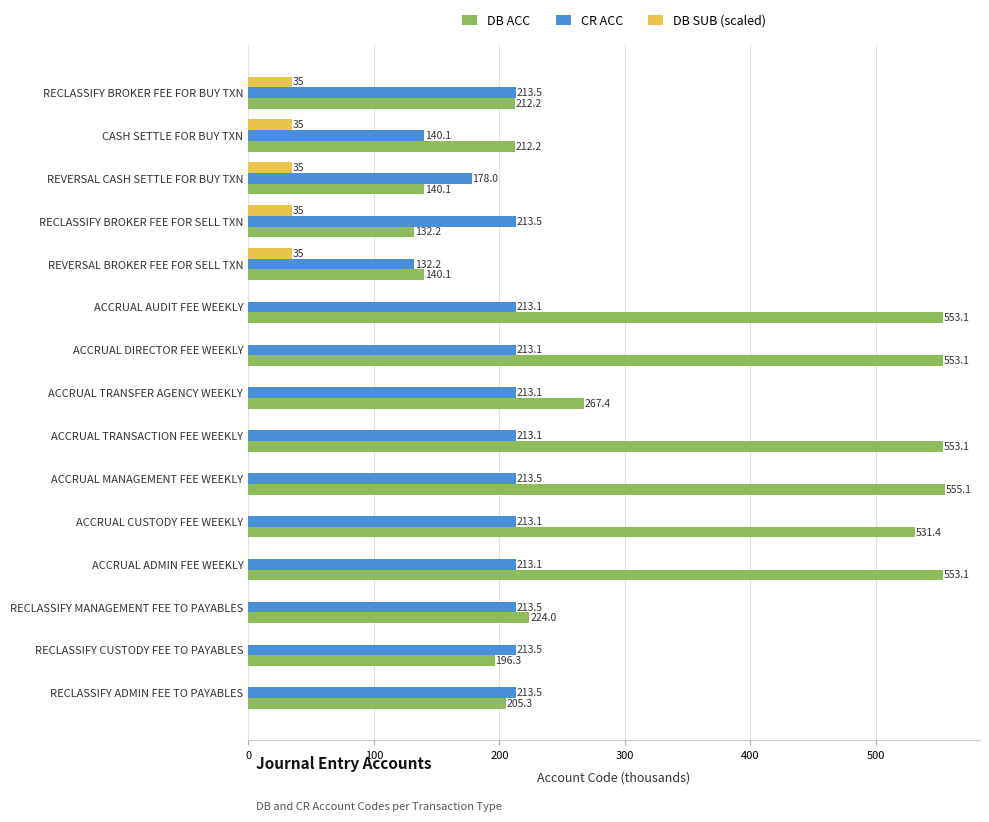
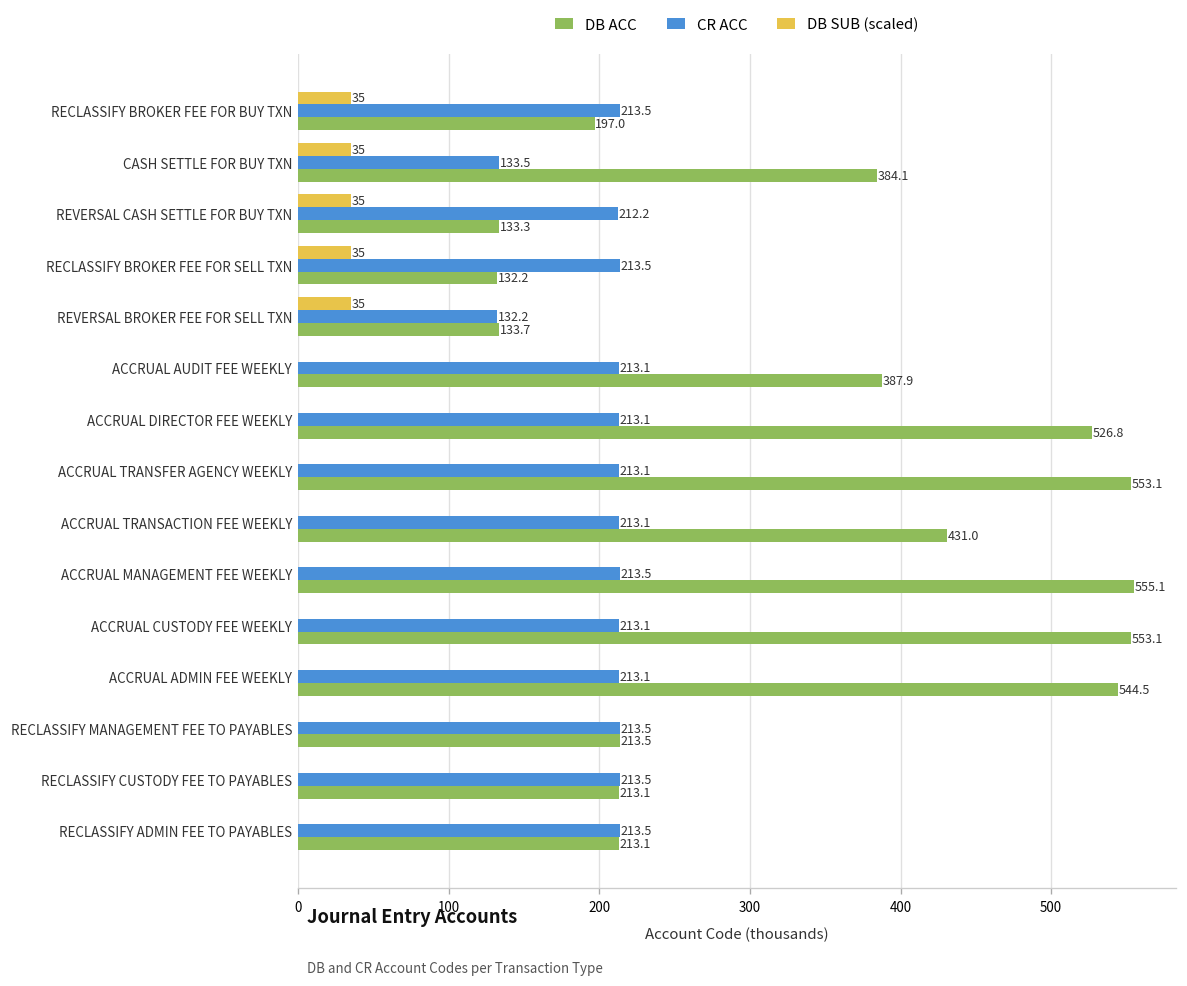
  {
    "DB ACC": {
-     "RECLASSIFY BROKER FEE FOR BUY TXN": 212.2,
-     "CASH SETTLE FOR BUY TXN": 212.2,
-     "REVERSAL CASH SETTLE FOR BUY TXN": 140.1,
+     "RECLASSIFY BROKER FEE FOR BUY TXN": 197.0,
+     "CASH SETTLE FOR BUY TXN": 384.1,
+     "REVERSAL CASH SETTLE FOR BUY TXN": 133.3,
      "RECLASSIFY BROKER FEE FOR SELL TXN": 132.2,
-     "REVERSAL BROKER FEE FOR SELL TXN": 140.1,
-     "ACCRUAL AUDIT FEE WEEKLY": 553.1,
-     "ACCRUAL DIRECTOR FEE WEEKLY": 553.1,
-     "ACCRUAL TRANSFER AGENCY WEEKLY": 267.4,
-     "ACCRUAL TRANSACTION FEE WEEKLY": 553.1,
+     "REVERSAL BROKER FEE FOR SELL TXN": 133.7,
+     "ACCRUAL AUDIT FEE WEEKLY": 387.9,
+     "ACCRUAL DIRECTOR FEE WEEKLY": 526.8,
+     "ACCRUAL TRANSFER AGENCY WEEKLY": 553.1,
+     "ACCRUAL TRANSACTION FEE WEEKLY": 431.0,
      "ACCRUAL MANAGEMENT FEE WEEKLY": 555.1,
-     "ACCRUAL CUSTODY FEE WEEKLY": 531.4,
-     "ACCRUAL ADMIN FEE WEEKLY": 553.1,
-     "RECLASSIFY MANAGEMENT FEE TO PAYABLES": 224.0,
-     "RECLASSIFY CUSTODY FEE TO PAYABLES": 196.3,
-     "RECLASSIFY ADMIN FEE TO PAYABLES": 205.3
+     "ACCRUAL CUSTODY FEE WEEKLY": 553.1,
+     "ACCRUAL ADMIN FEE WEEKLY": 544.5,
+     "RECLASSIFY MANAGEMENT FEE TO PAYABLES": 213.5,
+     "RECLASSIFY CUSTODY FEE TO PAYABLES": 213.1,
+     "RECLASSIFY ADMIN FEE TO PAYABLES": 213.1
    },
    "CR ACC": {
      "RECLASSIFY BROKER FEE FOR BUY TXN": 213.5,
-     "CASH SETTLE FOR BUY TXN": 140.1,
-     "REVERSAL CASH SETTLE FOR BUY TXN": 178.0,
+     "CASH SETTLE FOR BUY TXN": 133.5,
+     "REVERSAL CASH SETTLE FOR BUY TXN": 212.2,
      "RECLASSIFY BROKER FEE FOR SELL TXN": 213.5,
      "REVERSAL BROKER FEE FOR SELL TXN": 132.2,
      "ACCRUAL AUDIT FEE WEEKLY": 213.1,
      "ACCRUAL DIRECTOR FEE WEEKLY": 213.1,
      "ACCRUAL TRANSFER AGENCY WEEKLY": 213.1,
      "ACCRUAL TRANSACTION FEE WEEKLY": 213.1,
      "ACCRUAL MANAGEMENT FEE WEEKLY": 213.5,
      "ACCRUAL CUSTODY FEE WEEKLY": 213.1,
      "ACCRUAL ADMIN FEE WEEKLY": 213.1,
      "RECLASSIFY MANAGEMENT FEE TO PAYABLES": 213.5,
      "RECLASSIFY CUSTODY FEE TO PAYABLES": 213.5,
      "RECLASSIFY ADMIN FEE TO PAYABLES": 213.5
    },
    "DB SUB (scaled)": {
      "RECLASSIFY BROKER FEE FOR BUY TXN": 35,
      "CASH SETTLE FOR BUY TXN": 35,
      "REVERSAL CASH SETTLE FOR BUY TXN": 35,
      "RECLASSIFY BROKER FEE FOR SELL TXN": 35,
      "REVERSAL BROKER FEE FOR SELL TXN": 35
    }
  }
